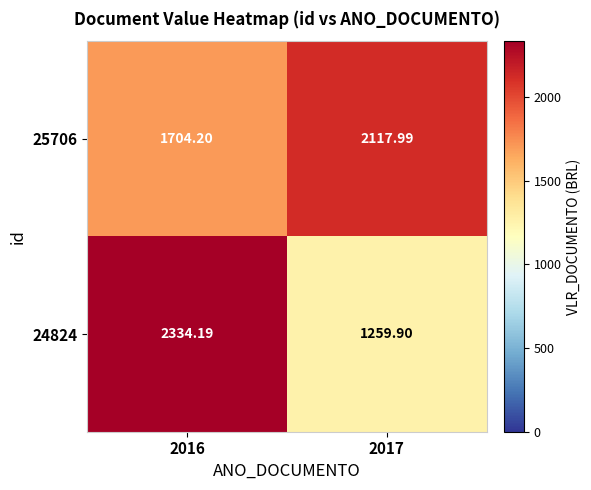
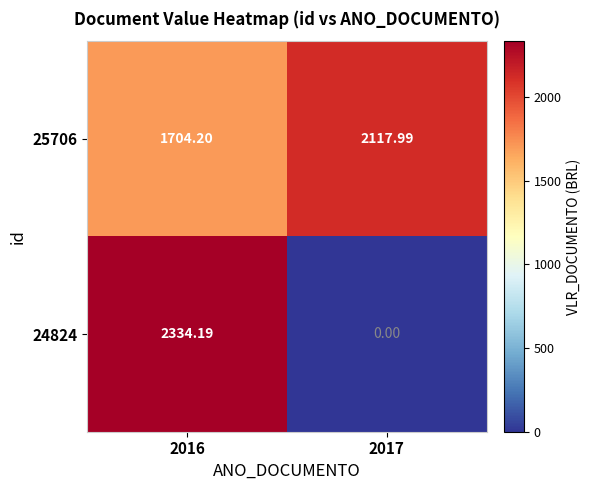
  {
    "25706": {
      "2016": 1704.20,
      "2017": 2117.99
    },
    "24824": {
      "2016": 2334.19,
-     "2017": 1259.90
+     "2017": 0.00
    }
  }
